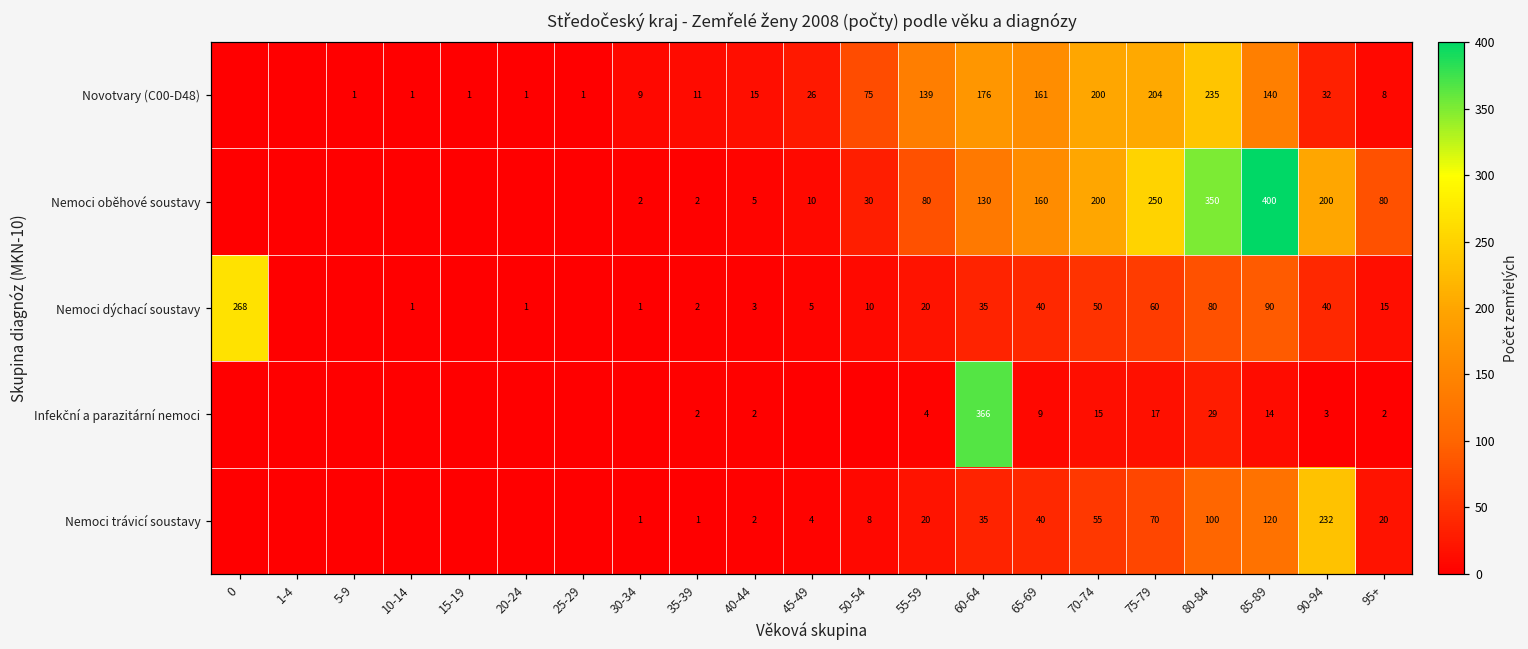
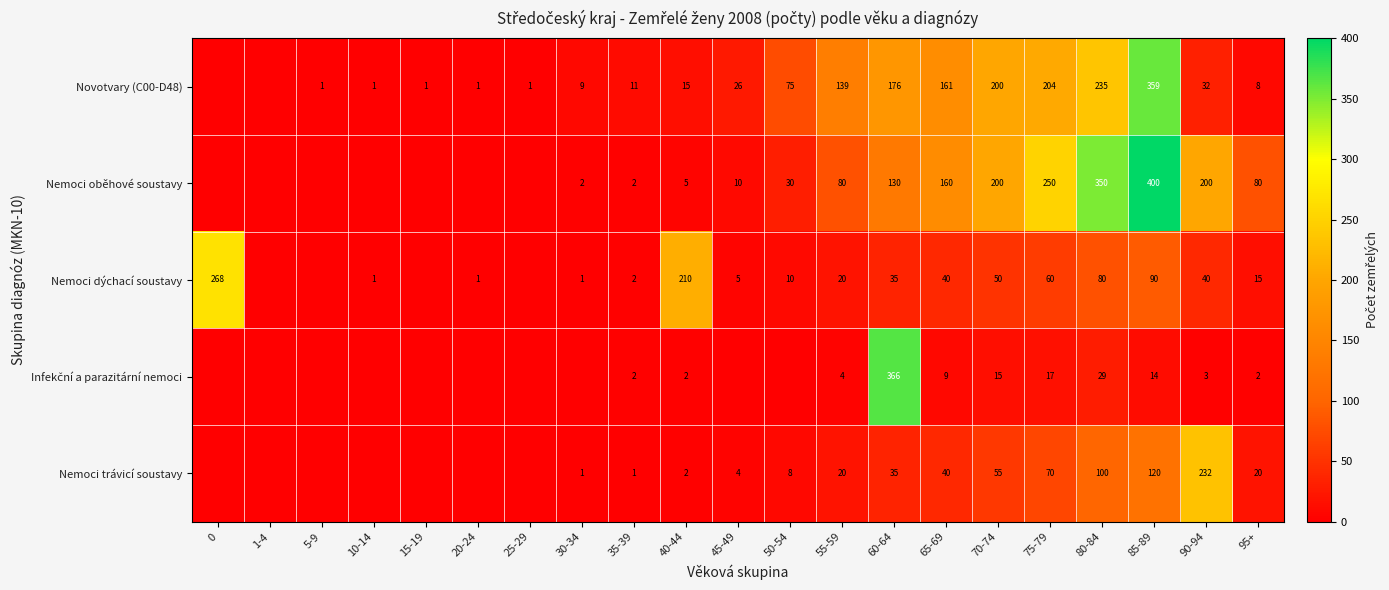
  {
    "Novotvary (C00-D48)": {
      "5-9": 1,
      "10-14": 1,
      "15-19": 1,
      "20-24": 1,
      "25-29": 1,
      "30-34": 9,
      "35-39": 11,
      "40-44": 15,
      "45-49": 26,
      "50-54": 75,
      "55-59": 139,
      "60-64": 176,
      "65-69": 161,
      "70-74": 200,
      "75-79": 204,
      "80-84": 235,
-     "85-89": 140,
+     "85-89": 359,
      "90-94": 32,
      "95+": 8
    },
    "Nemoci oběhové soustavy": {
      "30-34": 2,
      "35-39": 2,
      "40-44": 5,
      "45-49": 10,
      "50-54": 30,
      "55-59": 80,
      "60-64": 130,
      "65-69": 160,
      "70-74": 200,
      "75-79": 250,
      "80-84": 350,
      "85-89": 400,
      "90-94": 200,
      "95+": 80
    },
    "Nemoci dýchací soustavy": {
      "0": 268,
      "10-14": 1,
      "20-24": 1,
      "30-34": 1,
      "35-39": 2,
-     "40-44": 3,
+     "40-44": 210,
      "45-49": 5,
      "50-54": 10,
      "55-59": 20,
      "60-64": 35,
      "65-69": 40,
      "70-74": 50,
      "75-79": 60,
      "80-84": 80,
      "85-89": 90,
      "90-94": 40,
      "95+": 15
    },
    "Infekční a parazitární nemoci": {
      "35-39": 2,
      "40-44": 2,
      "55-59": 4,
      "60-64": 366,
      "65-69": 9,
      "70-74": 15,
      "75-79": 17,
      "80-84": 29,
      "85-89": 14,
      "90-94": 3,
      "95+": 2
    },
    "Nemoci trávicí soustavy": {
      "30-34": 1,
      "35-39": 1,
      "40-44": 2,
      "45-49": 4,
      "50-54": 8,
      "55-59": 20,
      "60-64": 35,
      "65-69": 40,
      "70-74": 55,
      "75-79": 70,
      "80-84": 100,
      "85-89": 120,
      "90-94": 232,
      "95+": 20
    }
  }
